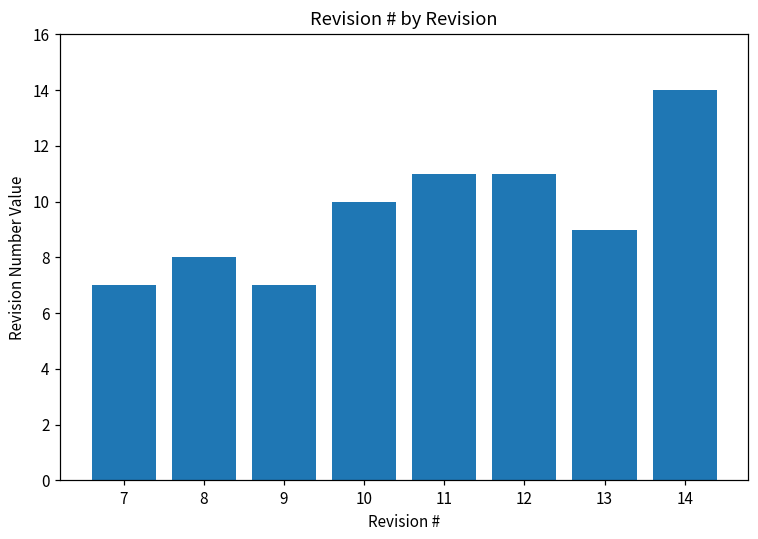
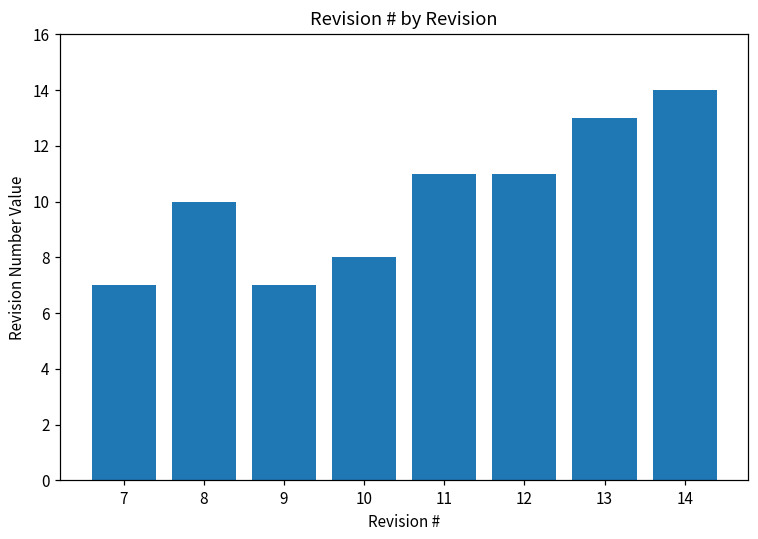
  {
    "7": 7,
-   "8": 8,
+   "8": 10,
    "9": 7,
-   "10": 10,
+   "10": 8,
    "11": 11,
    "12": 11,
-   "13": 9,
+   "13": 13,
    "14": 14
  }
